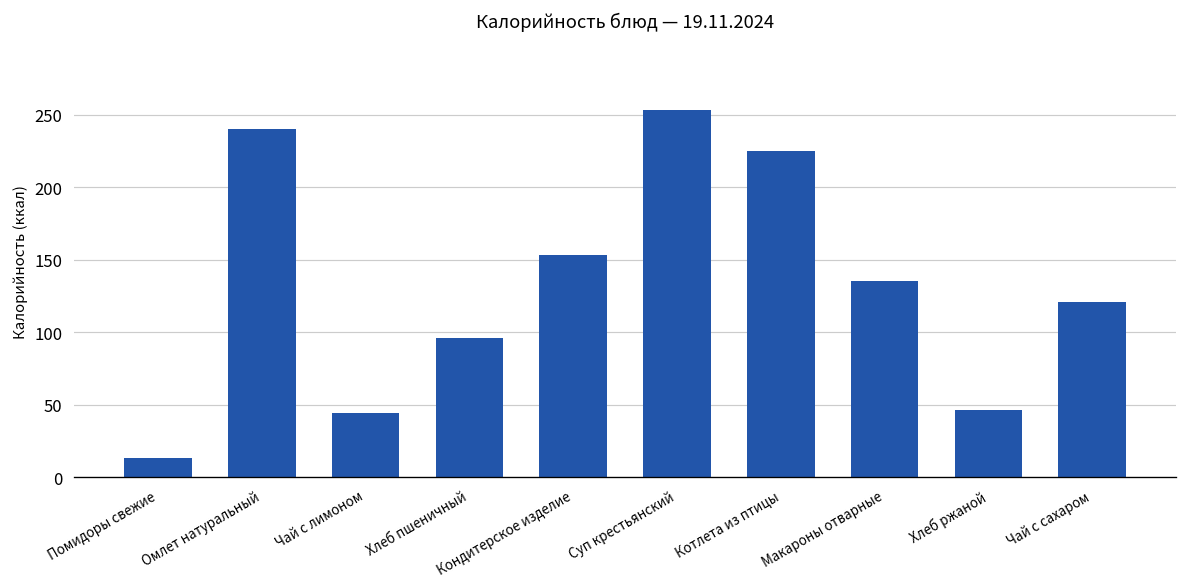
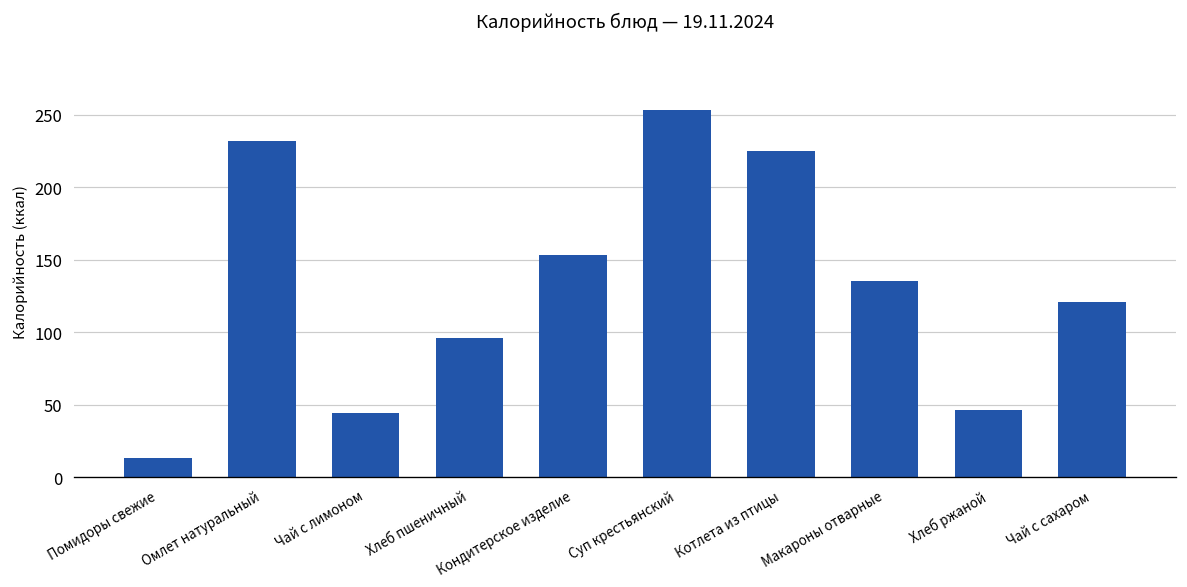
  {
    "Помидоры свежие": 13,
-   "Омлет натуральный": 240,
+   "Омлет натуральный": 232,
    "Чай с лимоном": 44,
    "Хлеб пшеничный": 96,
    "Кондитерское изделие": 153,
    "Суп крестьянский": 253,
    "Котлета из птицы": 225,
    "Макароны отварные": 135,
    "Хлеб ржаной": 46,
    "Чай с сахаром": 121
  }
